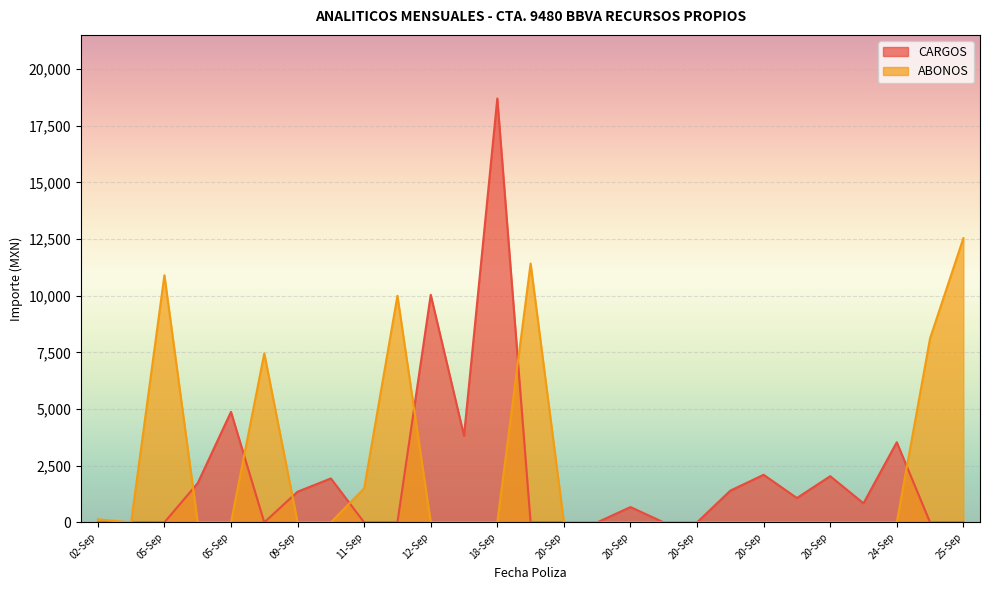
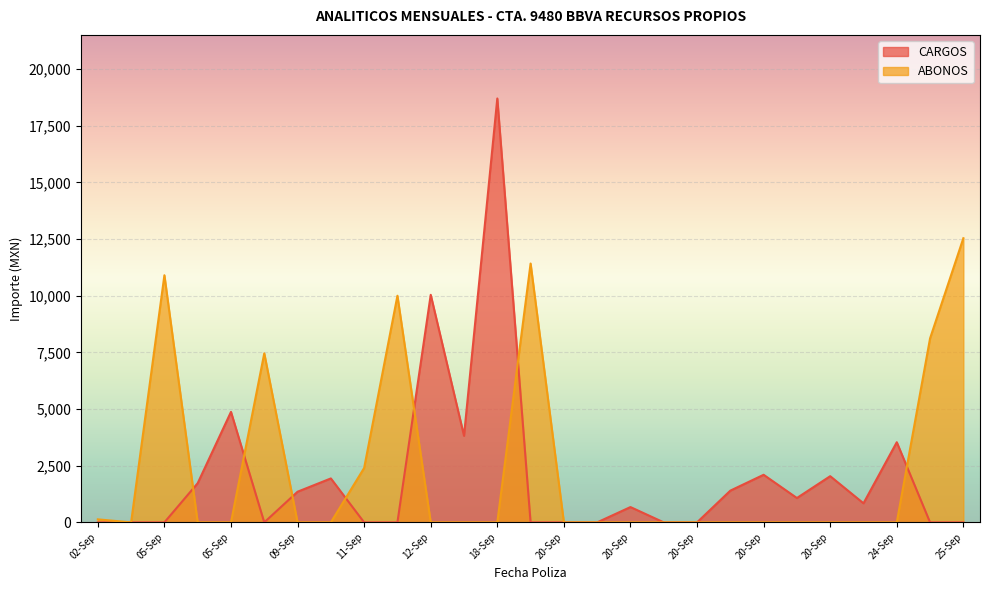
  {
    "CARGOS": {
      "11-Sep": "0",
      "25-Sep": "0"
    },
    "ABONOS": {
-     "11-Sep": "1,500",
+     "11-Sep": "2,400",
      "25-Sep": "12,500"
    }
  }
